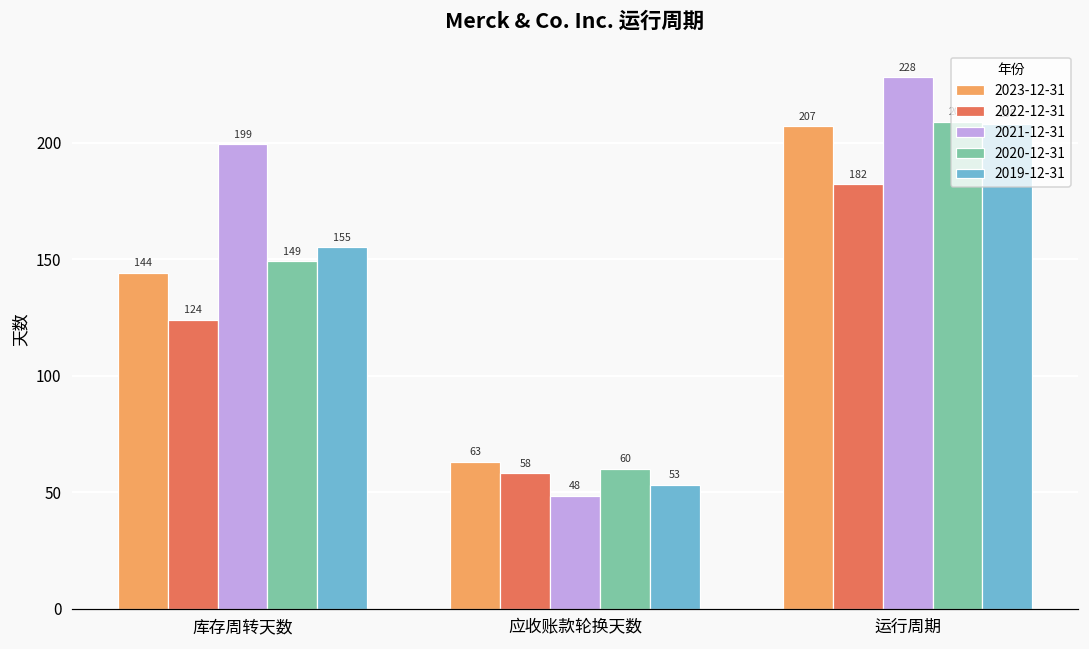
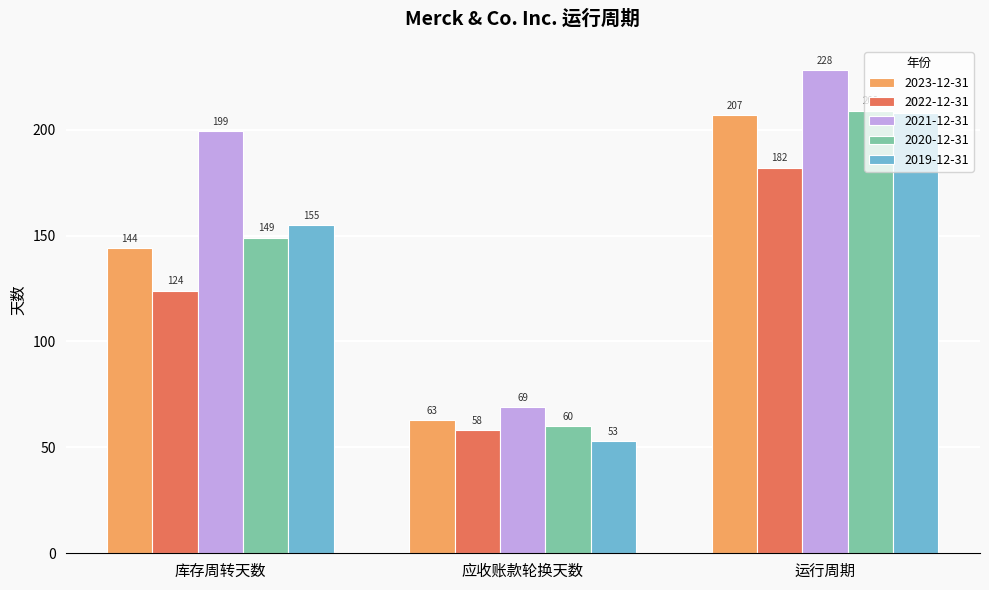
  {
    "2021-12-31": {
      "库存周转天数": 199,
-     "应收账款轮换天数": 48,
+     "应收账款轮换天数": 69,
      "运行周期": 228
    }
  }
